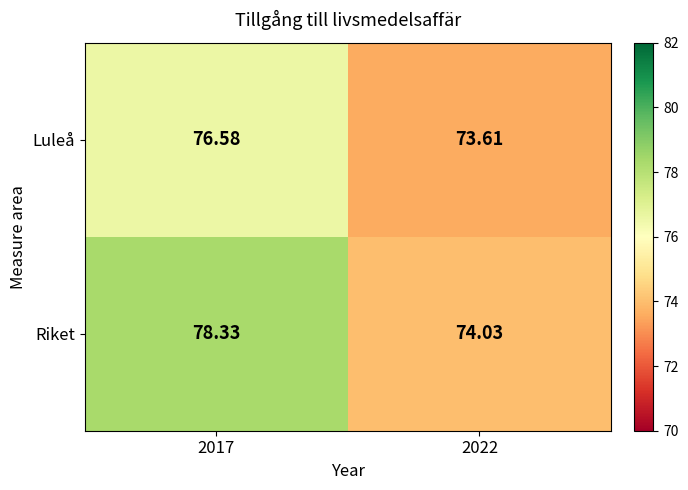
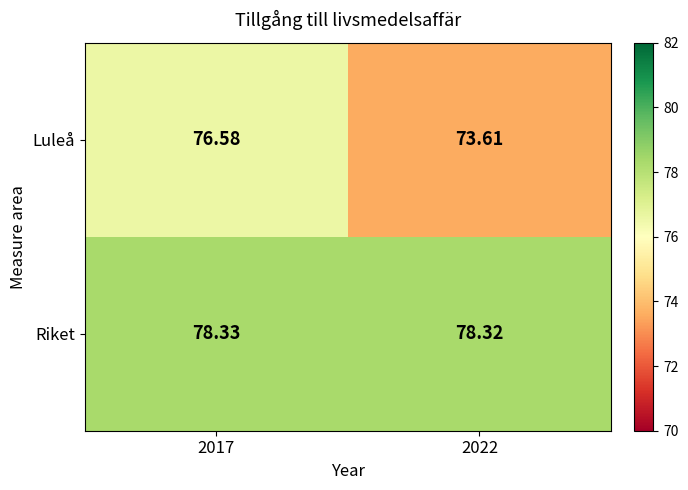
  {
    "Luleå": {
      "2017": 76.58,
      "2022": 73.61
    },
    "Riket": {
      "2017": 78.33,
-     "2022": 74.03
+     "2022": 78.32
    }
  }
